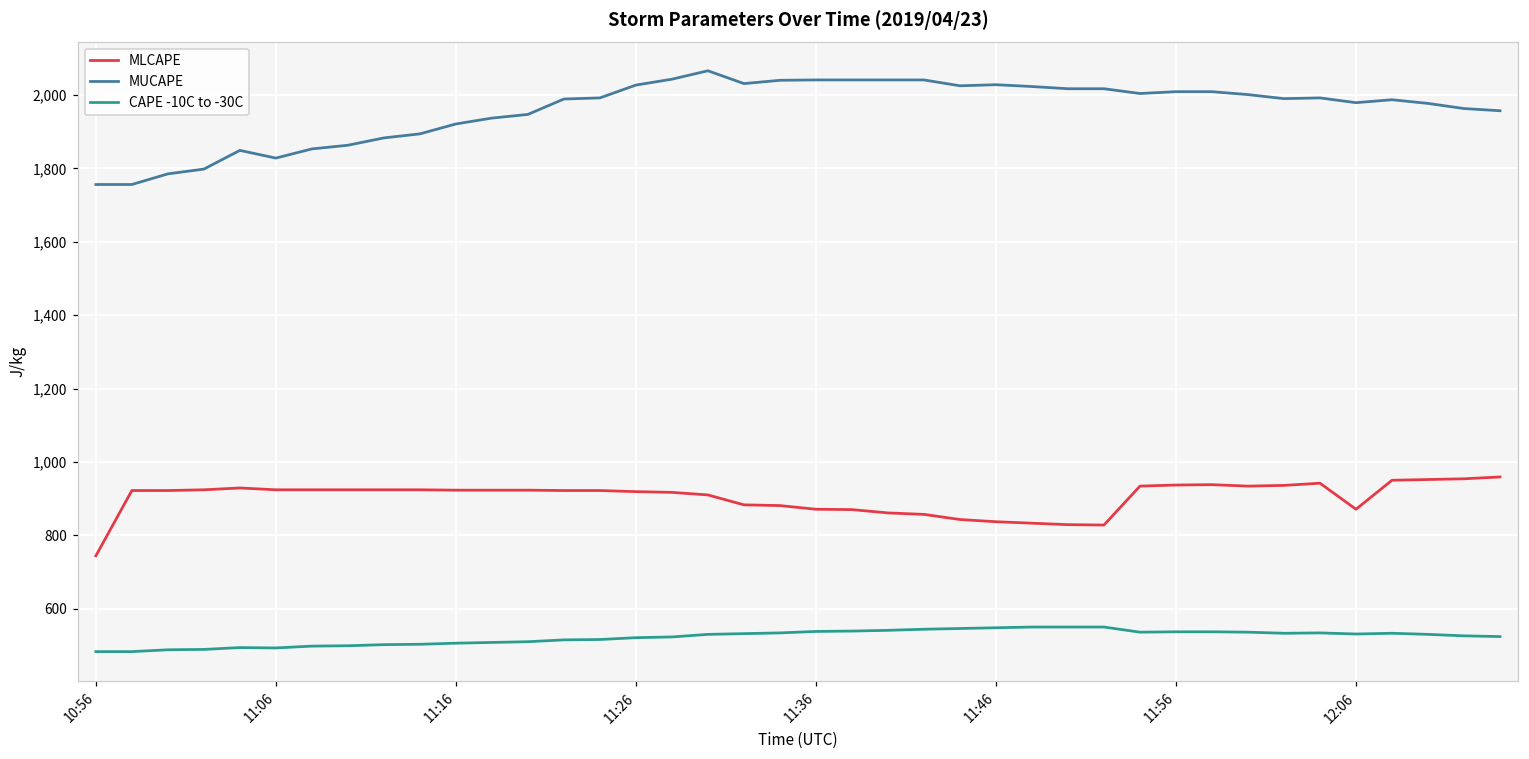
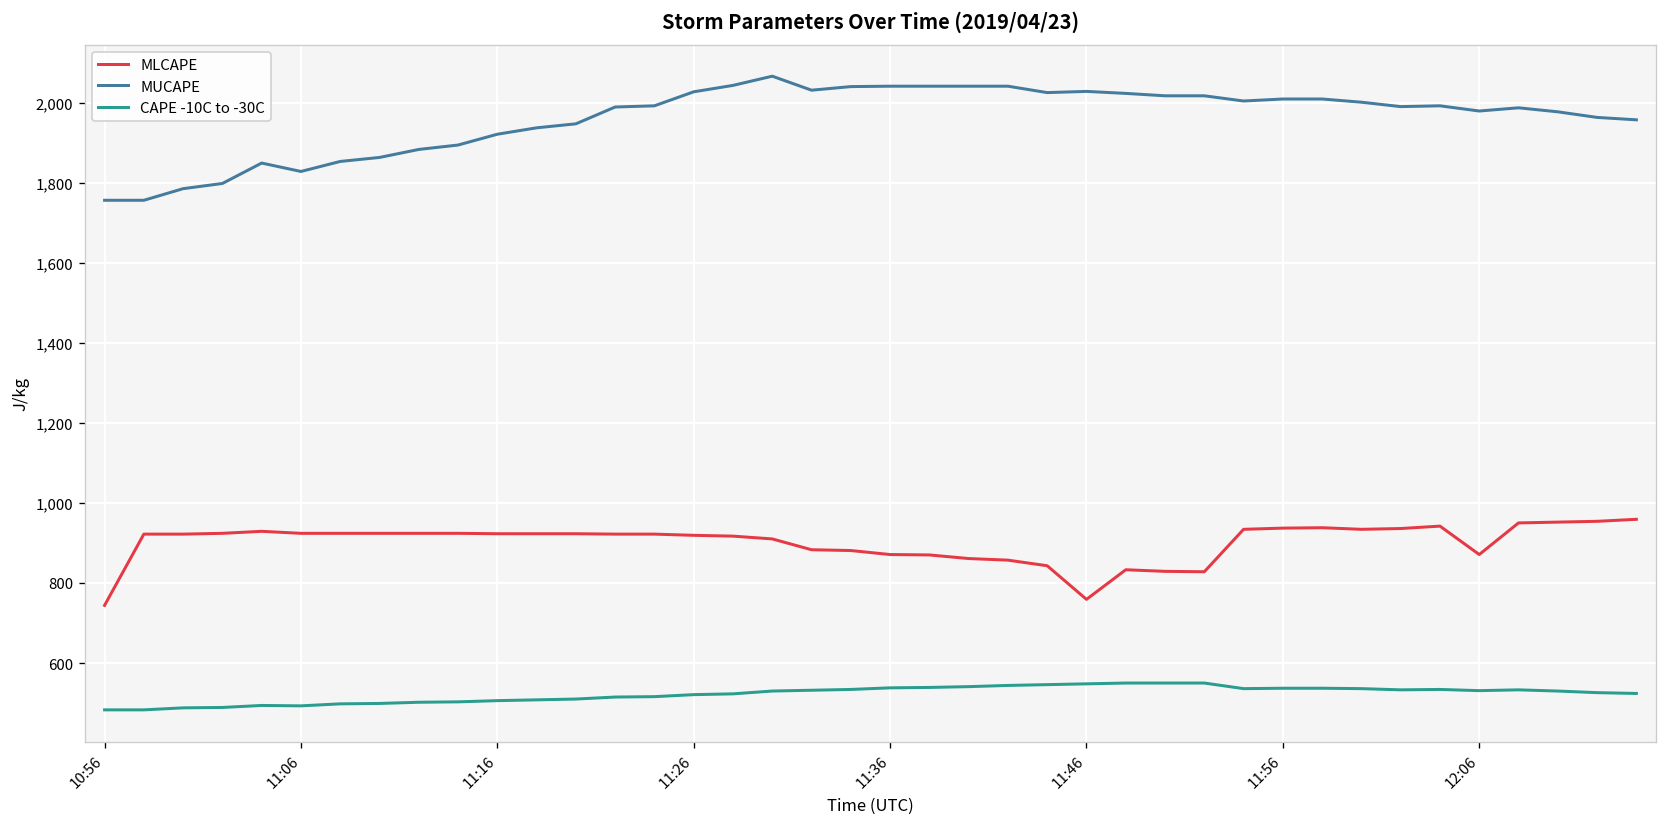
  {
    "MLCAPE": {
      "10:56": 740,
      "11:06": 920,
      "11:16": 920,
      "11:26": 920,
      "11:36": 870,
-     "11:46": 840,
+     "11:46": 760,
      "11:56": 940,
      "12:06": 870
    }
  }
